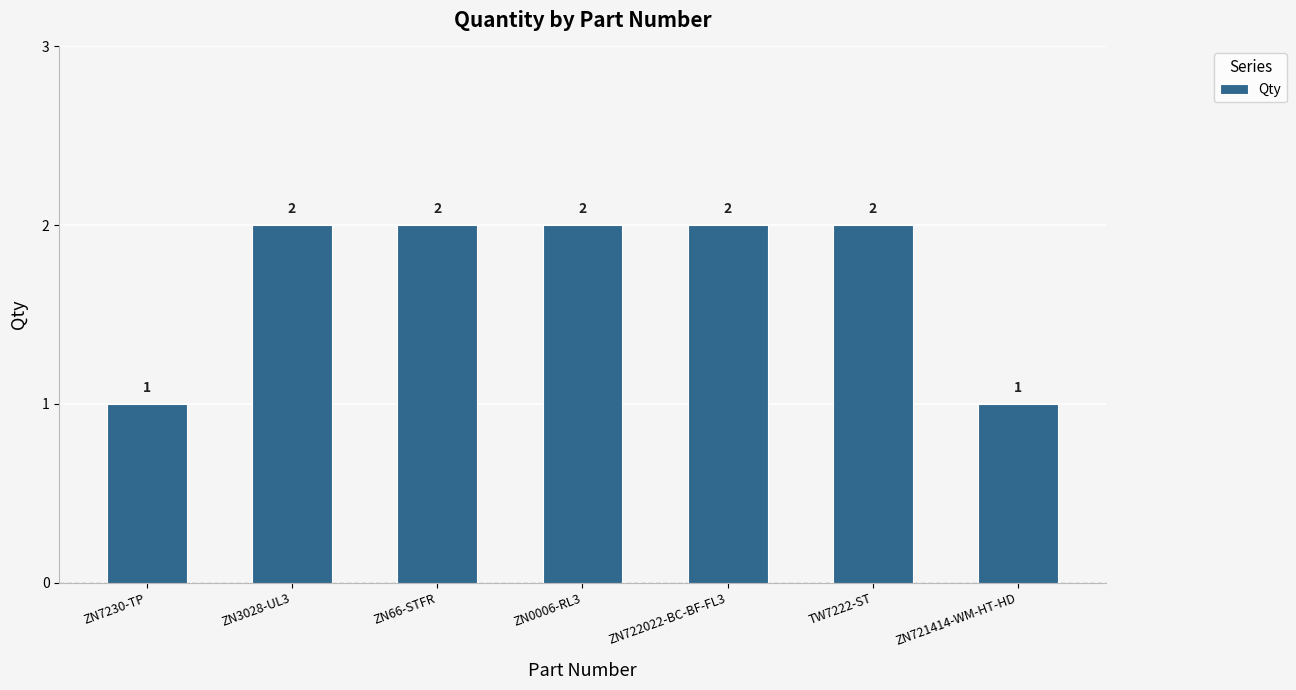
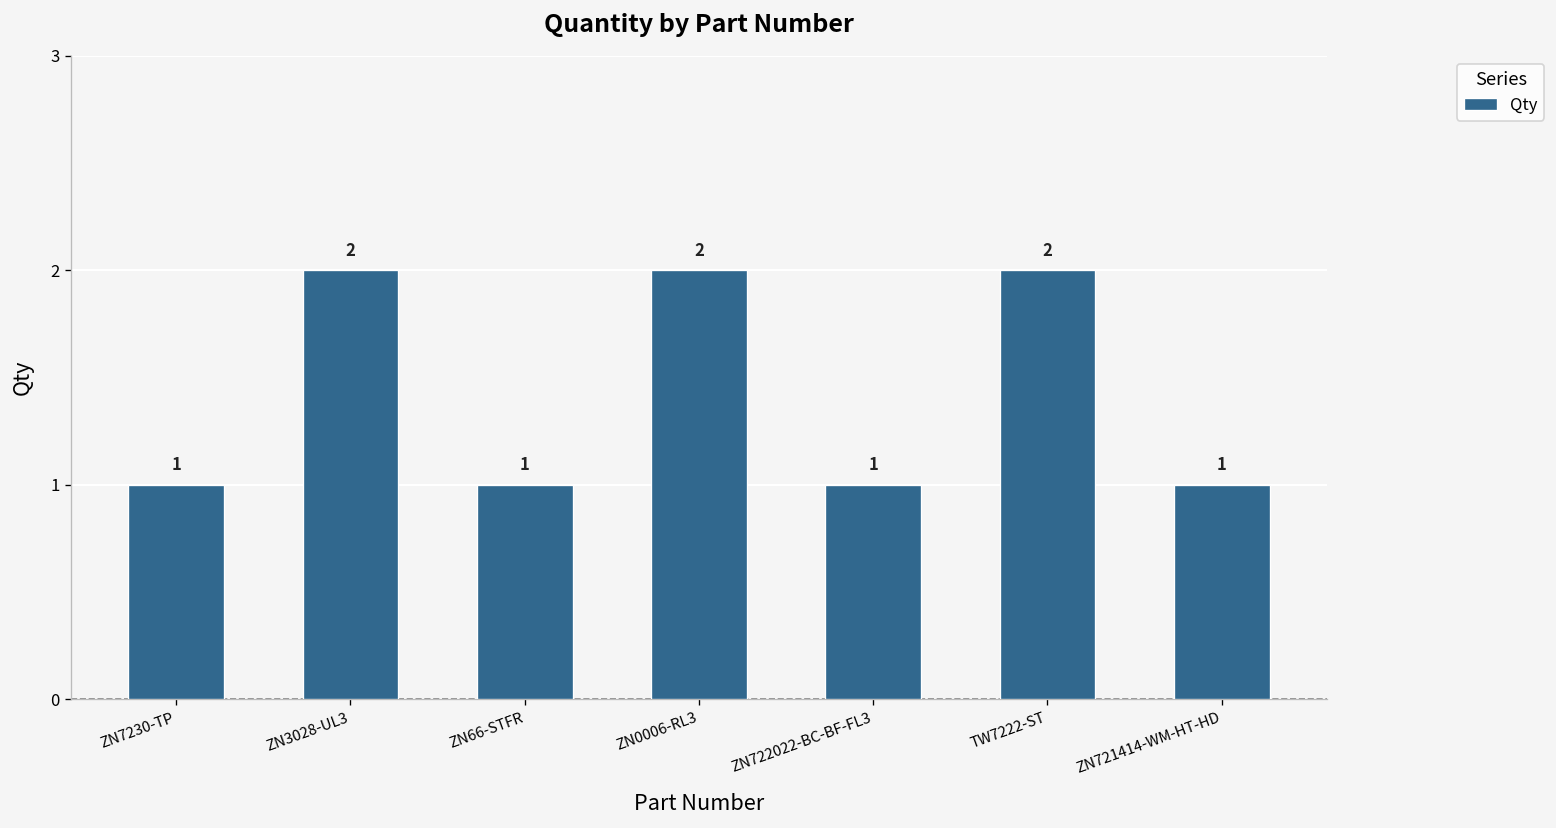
  {
    "ZN7230-TP": 1,
    "ZN3028-UL3": 2,
-   "ZN66-STFR": 2,
+   "ZN66-STFR": 1,
    "ZN0006-RL3": 2,
-   "ZN722022-BC-BF-FL3": 2,
+   "ZN722022-BC-BF-FL3": 1,
    "TW7222-ST": 2,
    "ZN721414-WM-HT-HD": 1
  }
